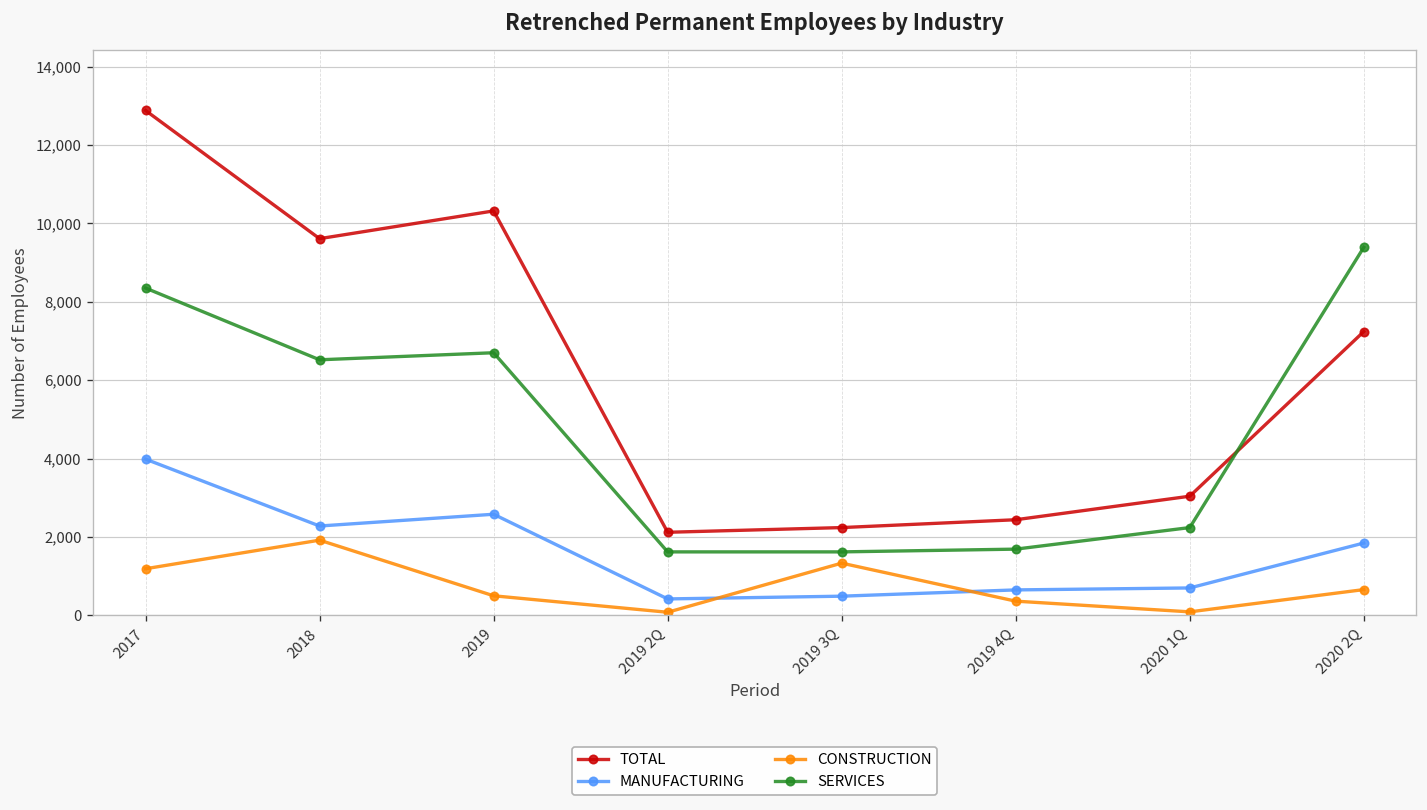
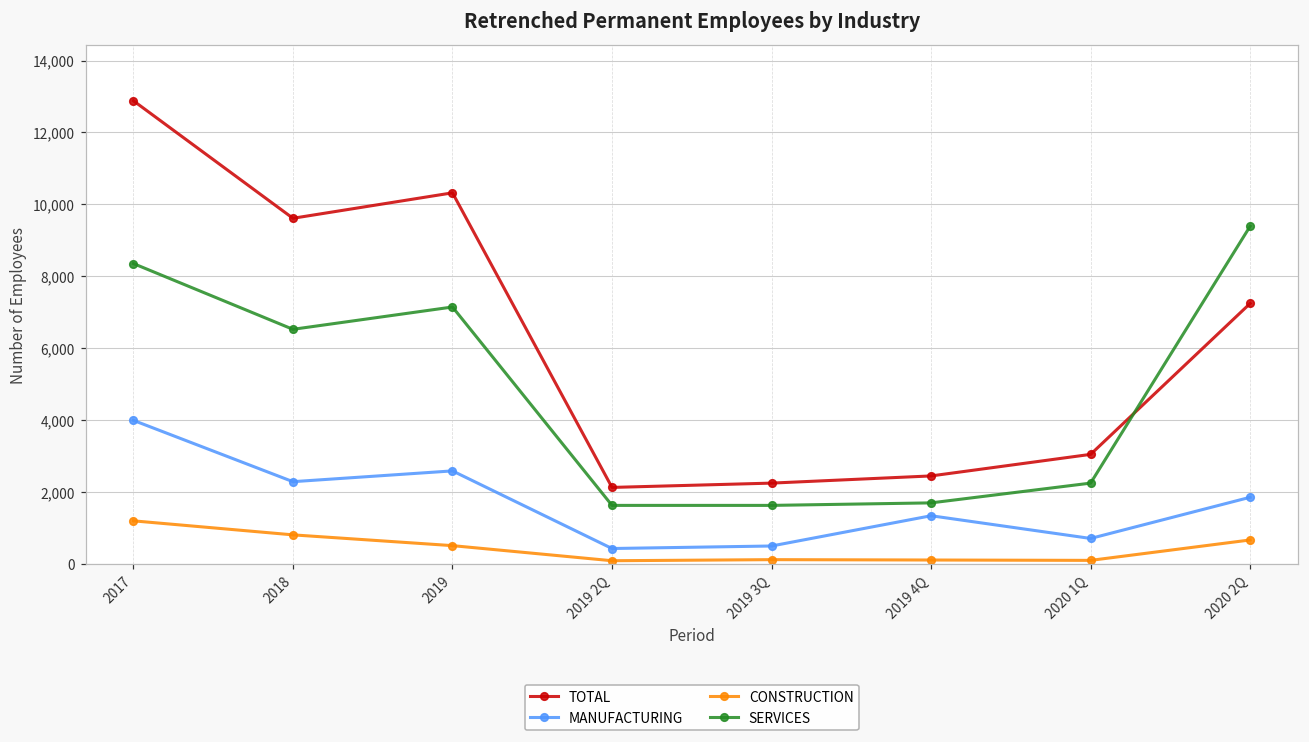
  {
    "TOTAL": {
      "2017": "12,900",
      "2018": "9,600",
      "2019": "10,300",
      "2019 2Q": "2,100",
      "2019 3Q": "2,200",
      "2019 4Q": "2,400",
      "2020 1Q": "3,000",
      "2020 2Q": "7,200"
    },
    "MANUFACTURING": {
      "2017": "4,000",
      "2018": "2,300",
      "2019": "2,600",
      "2019 2Q": "400",
      "2019 3Q": "500",
-     "2019 4Q": "700",
+     "2019 4Q": "1,300",
      "2020 1Q": "700",
      "2020 2Q": "1,800"
    },
    "CONSTRUCTION": {
      "2017": "1,200",
-     "2018": "1,900",
+     "2018": "800",
      "2019": "500",
      "2019 2Q": "100",
-     "2019 3Q": "1,300",
-     "2019 4Q": "400",
+     "2019 3Q": "100",
+     "2019 4Q": "100",
      "2020 1Q": "100",
      "2020 2Q": "700"
    },
    "SERVICES": {
      "2017": "8,400",
      "2018": "6,500",
-     "2019": "6,700",
+     "2019": "7,100",
      "2019 2Q": "1,600",
      "2019 3Q": "1,600",
      "2019 4Q": "1,700",
      "2020 1Q": "2,200",
      "2020 2Q": "9,400"
    }
  }
